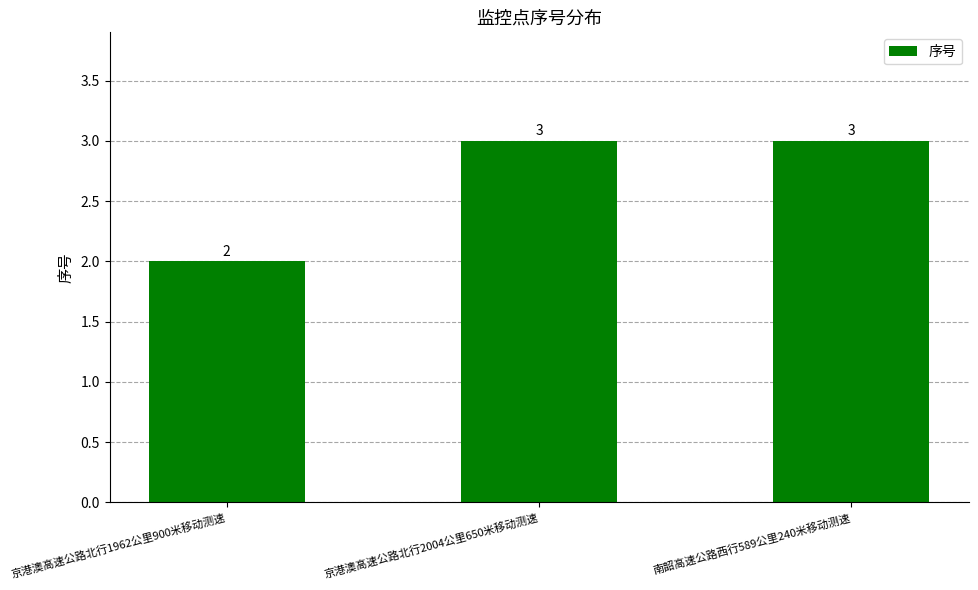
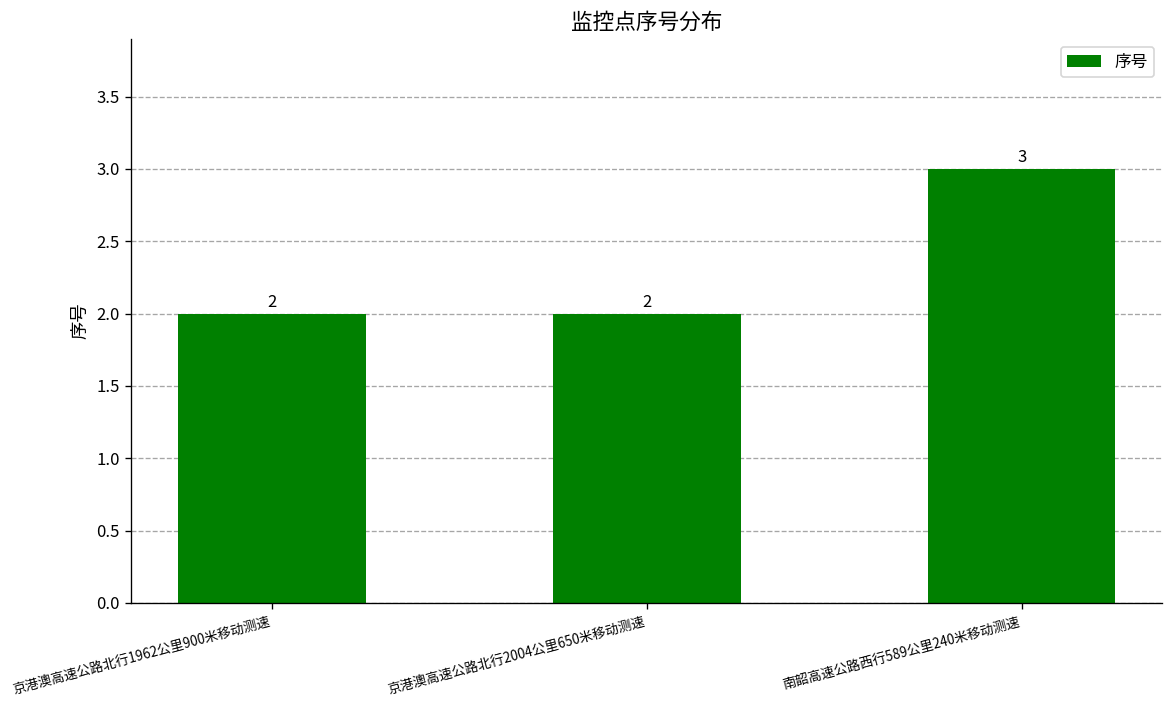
  {
    "京港澳高速公路北行1962公里900米移动测速": 2,
-   "京港澳高速公路北行2004公里650米移动测速": 3,
+   "京港澳高速公路北行2004公里650米移动测速": 2,
    "南韶高速公路西行589公里240米移动测速": 3
  }
